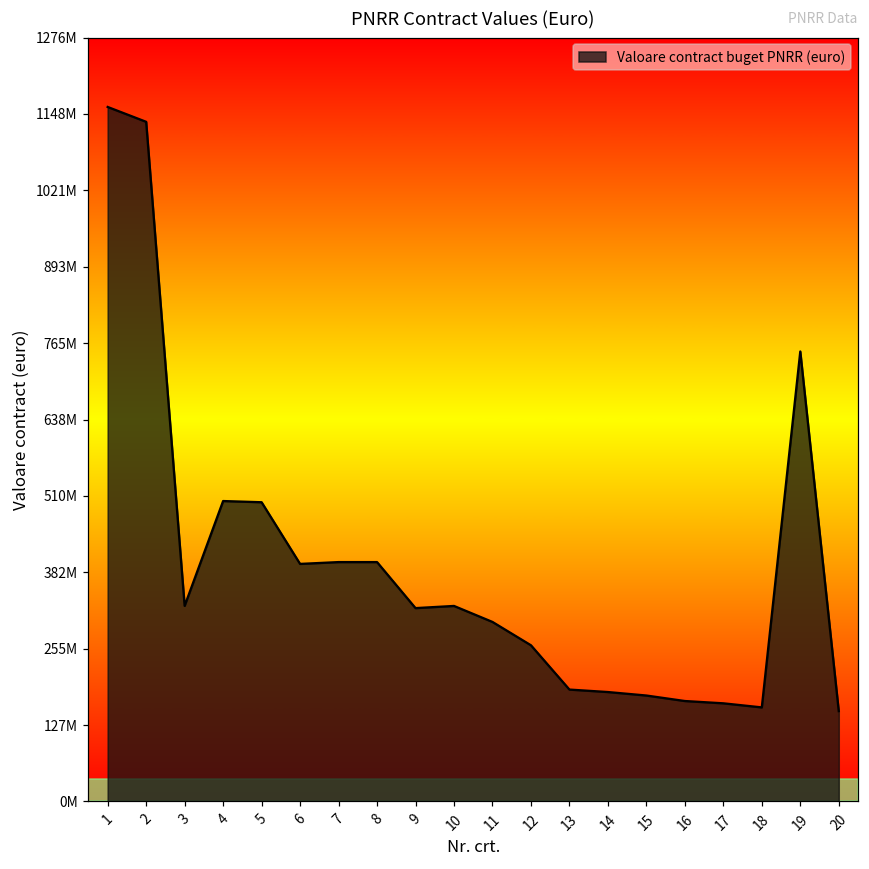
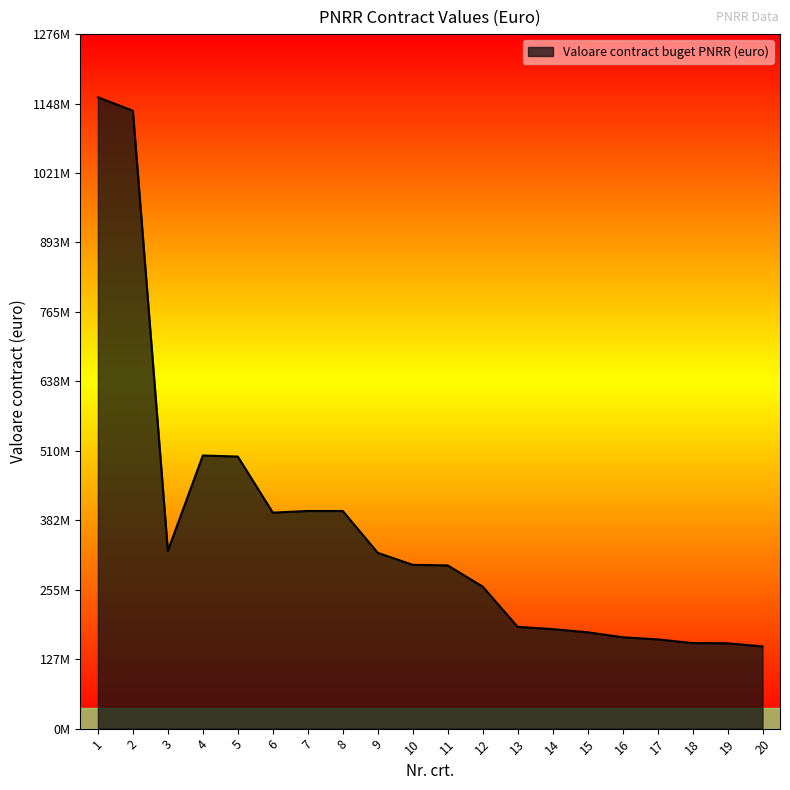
  {
    "1": 1160000000,
    "2": 1140000000,
    "3": 330000000,
    "4": 500000000,
    "5": 500000000,
    "6": 400000000,
    "7": 400000000,
    "8": 400000000,
    "9": 320000000,
-   "10": 330000000,
+   "10": 300000000,
    "11": 300000000,
    "12": 260000000,
    "13": 190000000,
    "14": 180000000,
    "15": 180000000,
    "16": 170000000,
    "17": 160000000,
    "18": 160000000,
-   "19": 750000000,
+   "19": 160000000,
    "20": 150000000
  }
